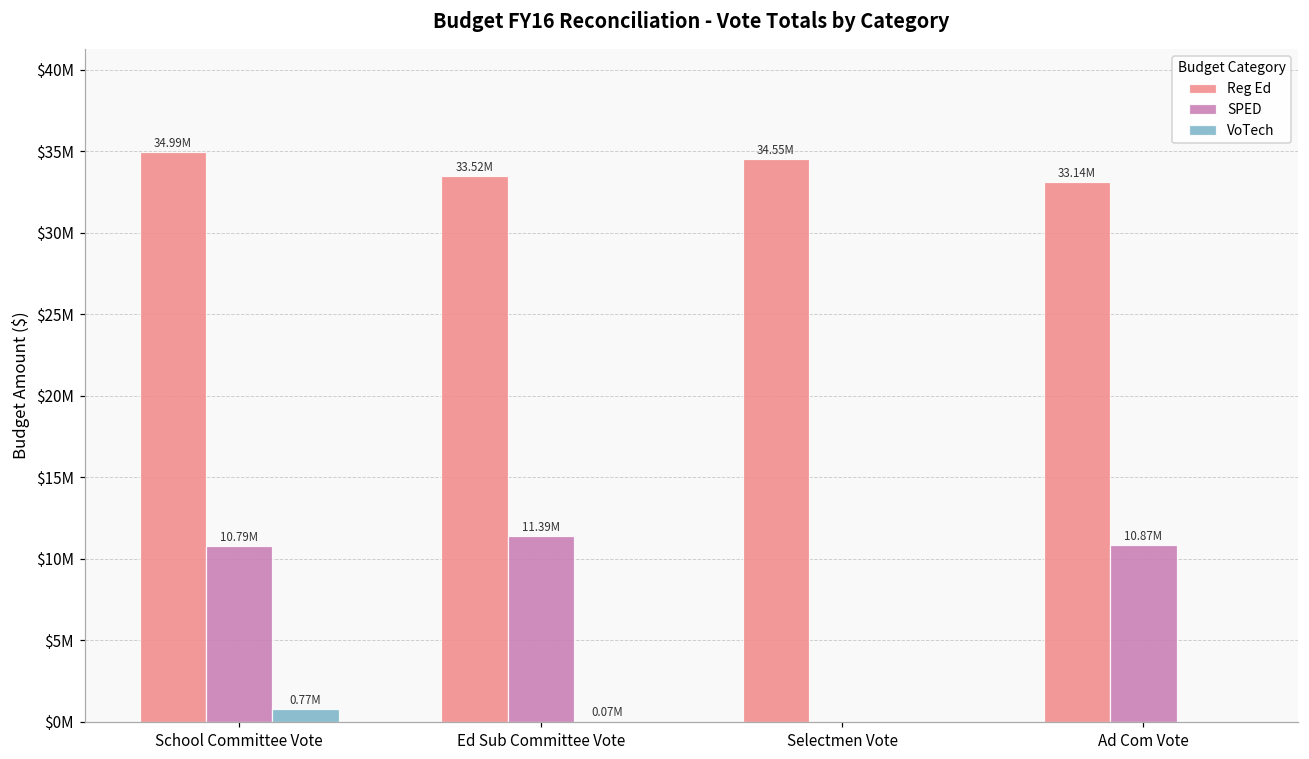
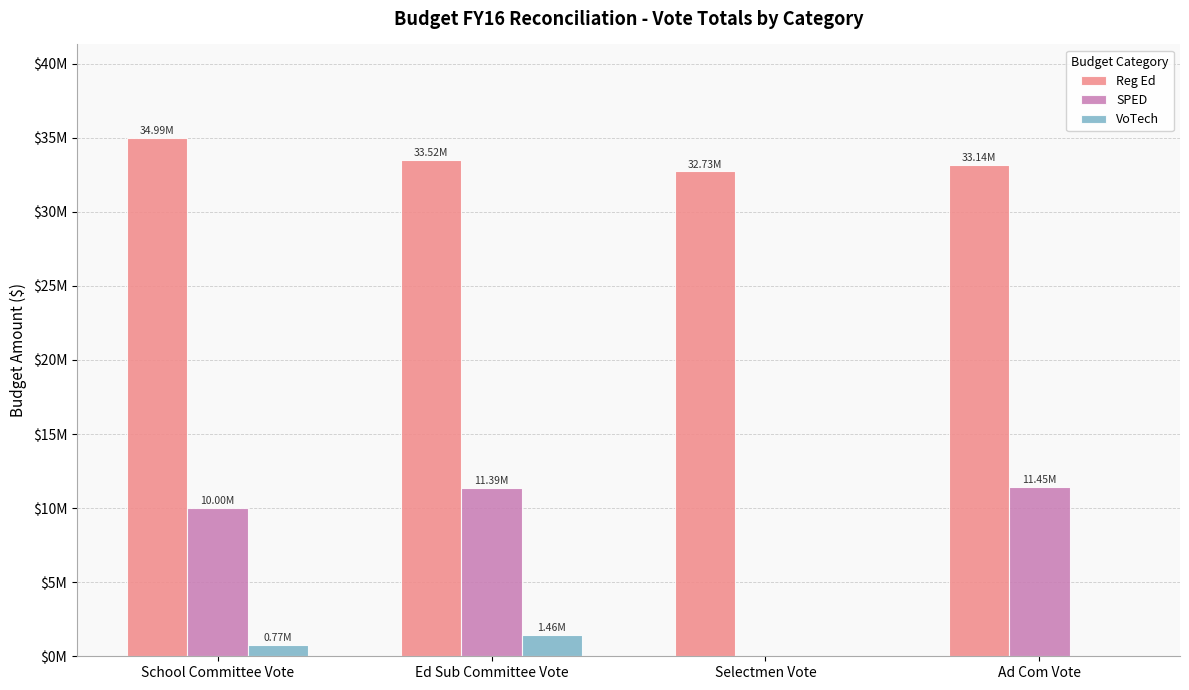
  {
    "Reg Ed": {
      "School Committee Vote": "34.99M",
      "Ed Sub Committee Vote": "33.52M",
-     "Selectmen Vote": "34.55M",
+     "Selectmen Vote": "32.73M",
      "Ad Com Vote": "33.14M"
    },
    "SPED": {
-     "School Committee Vote": "10.79M",
+     "School Committee Vote": "10.00M",
      "Ed Sub Committee Vote": "11.39M",
-     "Ad Com Vote": "10.87M"
+     "Ad Com Vote": "11.45M"
    },
    "VoTech": {
      "School Committee Vote": "0.77M",
-     "Ed Sub Committee Vote": "0.07M"
+     "Ed Sub Committee Vote": "1.46M"
    }
  }
